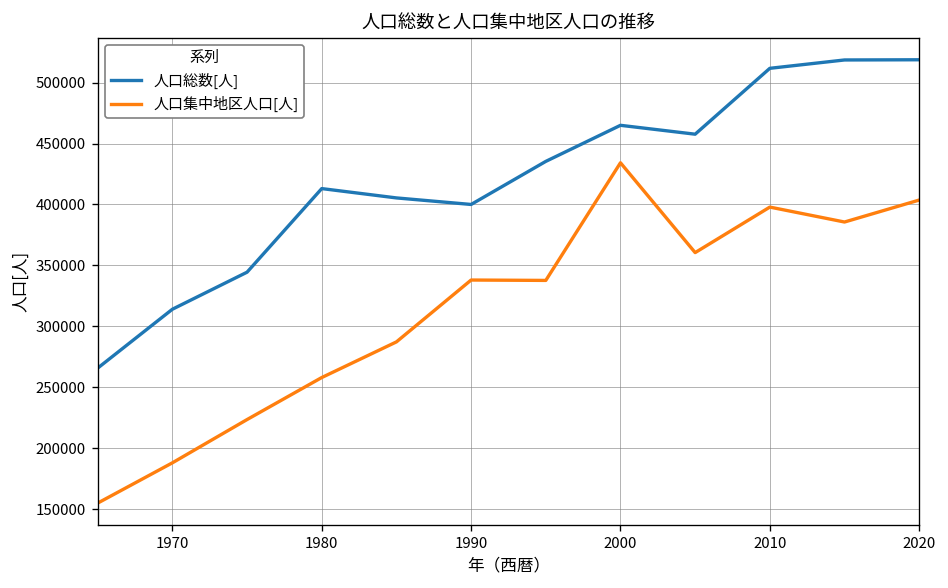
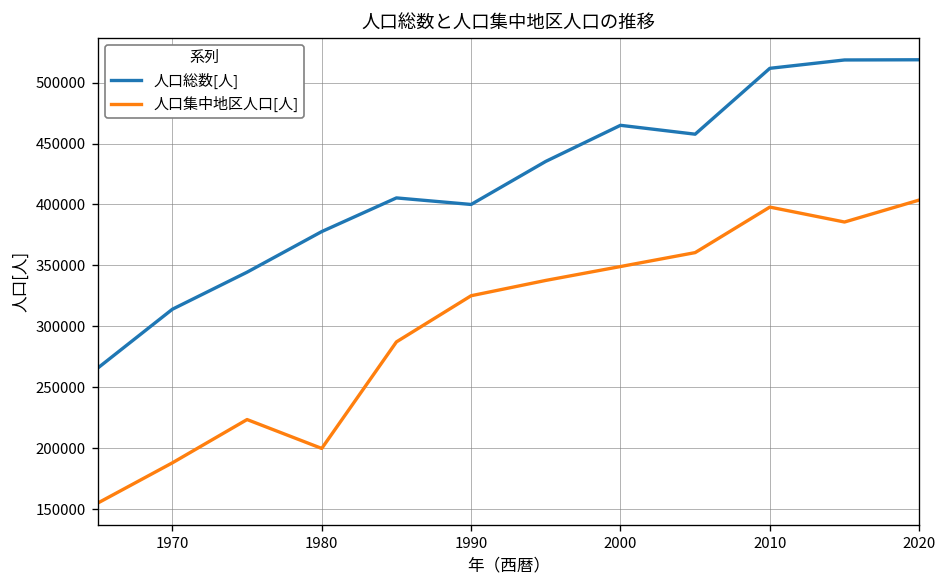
  {
    "人口総数[人]": {
      "1970": 314000,
-     "1980": 413000,
+     "1980": 378000,
      "1990": 400000,
      "2000": 465000,
      "2010": 512000,
      "2020": 519000
    },
    "人口集中地区人口[人]": {
      "1970": 188000,
-     "1980": 258000,
-     "1990": 338000,
-     "2000": 434000,
+     "1980": 200000,
+     "1990": 325000,
+     "2000": 349000,
      "2010": 398000,
      "2020": 404000
    }
  }
